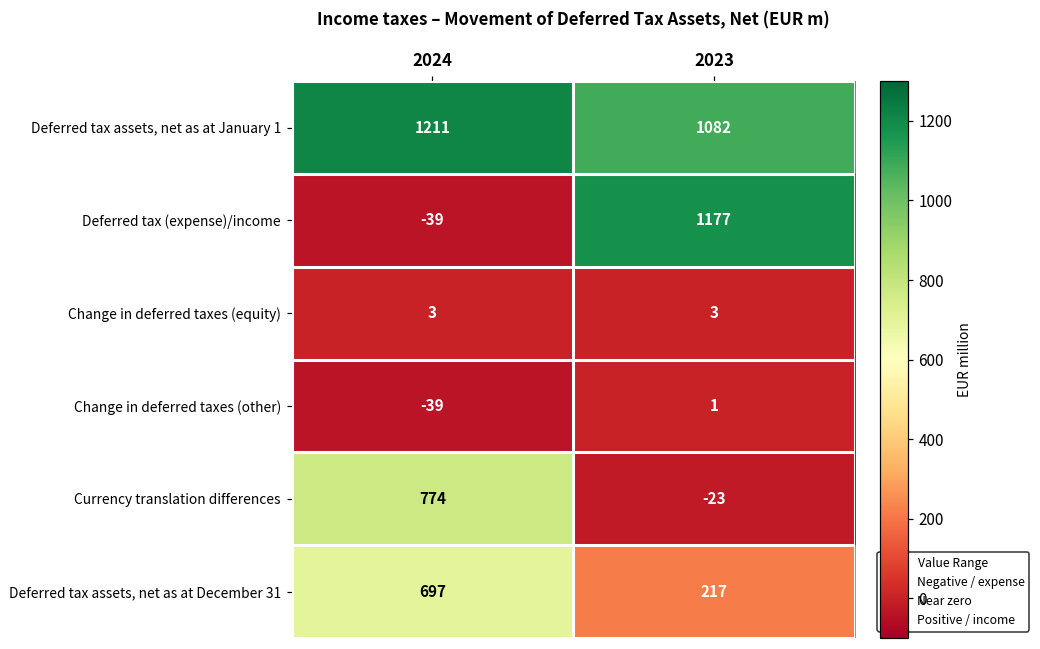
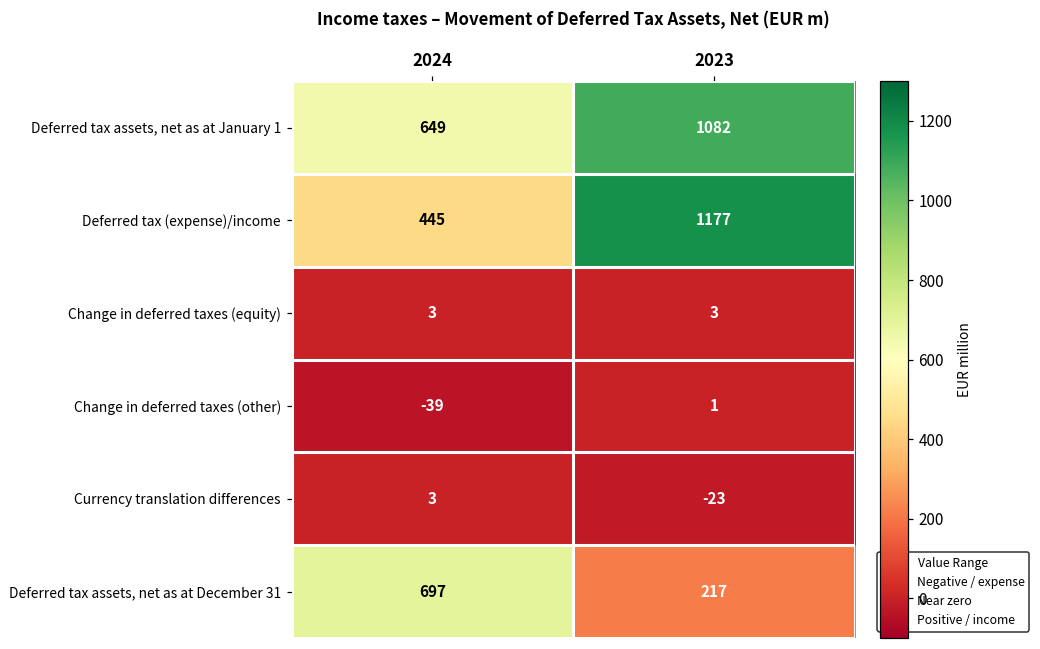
  {
    "Deferred tax assets, net as at January 1": {
-     "2024": 1211,
+     "2024": 649,
      "2023": 1082
    },
    "Deferred tax (expense)/income": {
-     "2024": -39,
+     "2024": 445,
      "2023": 1177
    },
    "Change in deferred taxes (equity)": {
      "2024": 3,
      "2023": 3
    },
    "Change in deferred taxes (other)": {
      "2024": -39,
      "2023": 1
    },
    "Currency translation differences": {
-     "2024": 774,
+     "2024": 3,
      "2023": -23
    },
    "Deferred tax assets, net as at December 31": {
      "2024": 697,
      "2023": 217
    }
  }
